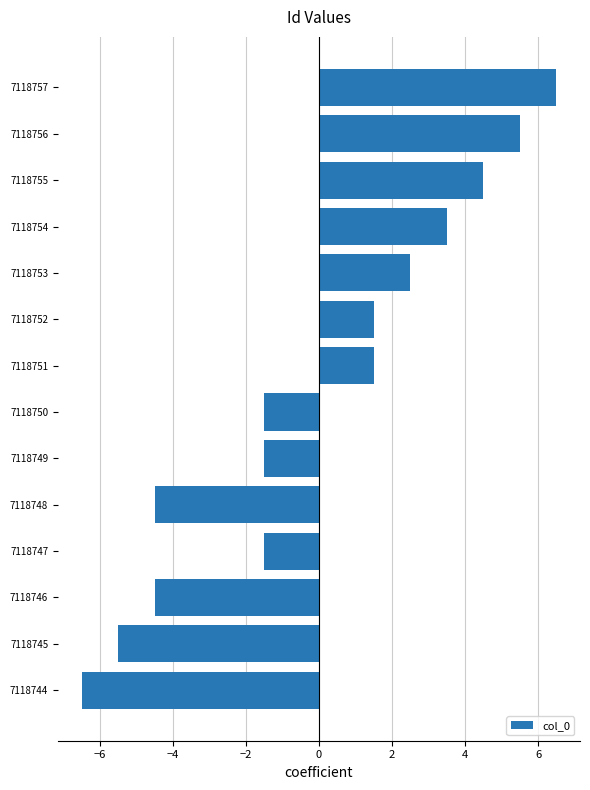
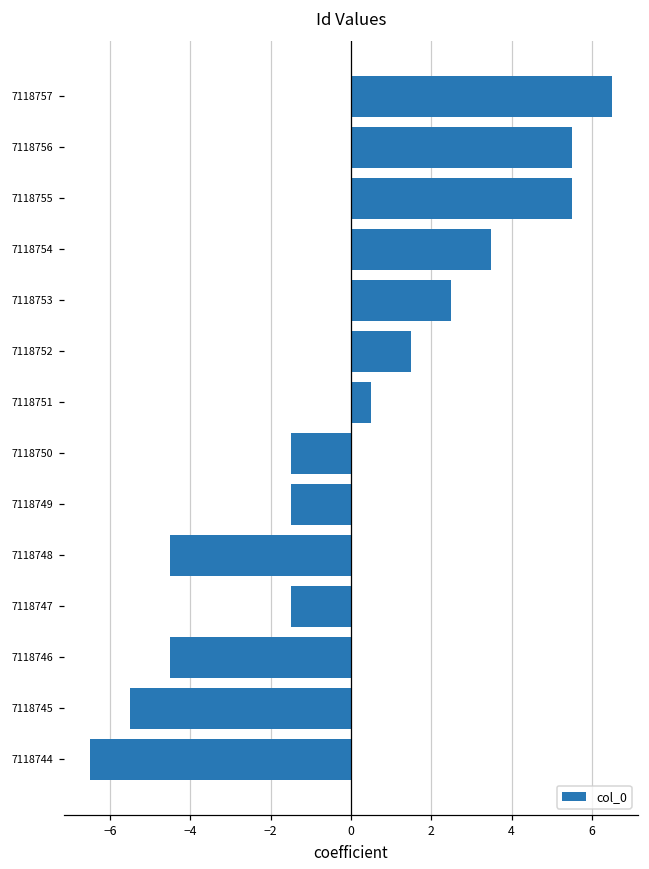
  {
    "7118757": 6.5,
    "7118756": 5.5,
-   "7118755": 4.5,
+   "7118755": 5.5,
    "7118754": 3.5,
    "7118753": 2.5,
    "7118752": 1.5,
-   "7118751": 1.5,
+   "7118751": 0.5,
    "7118750": -1.5,
    "7118749": -1.5,
    "7118748": -4.5,
    "7118747": -1.5,
    "7118746": -4.5,
    "7118745": -5.5,
    "7118744": -6.5
  }
